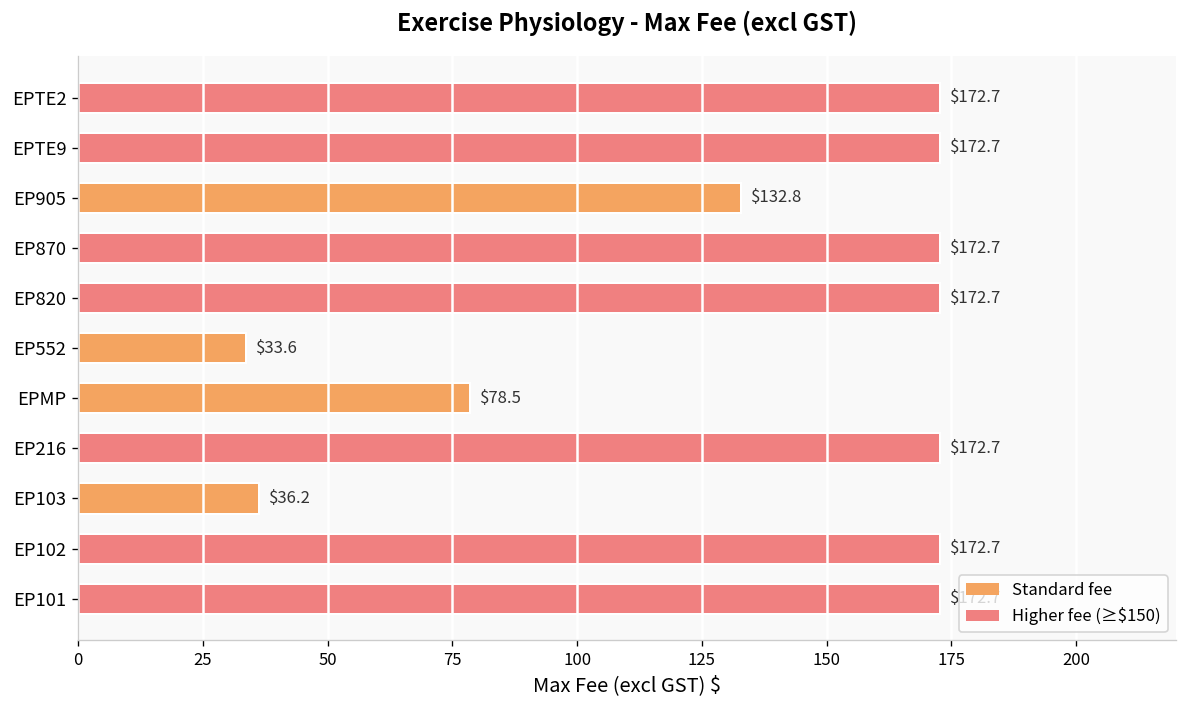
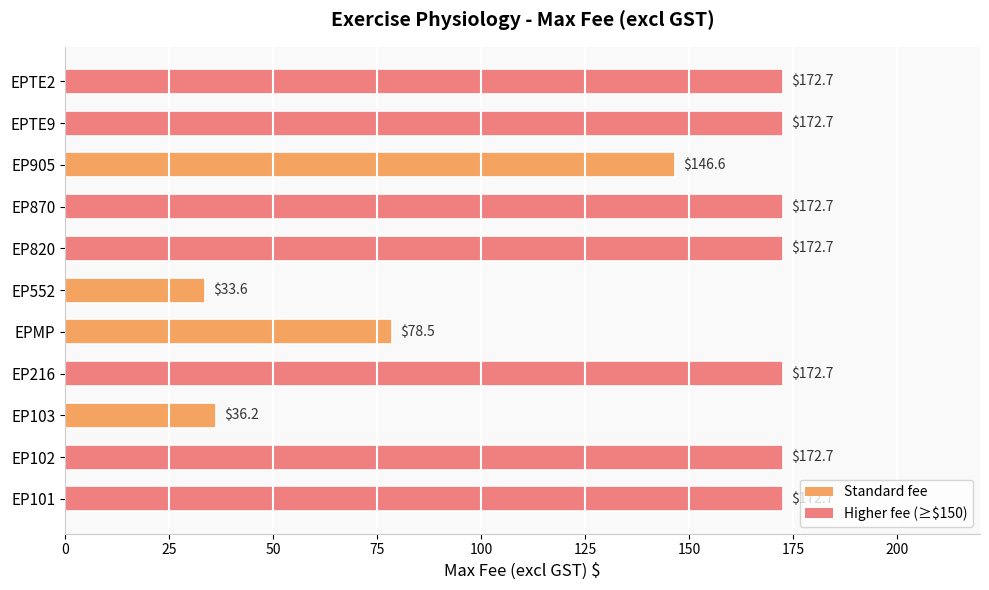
  {
    "EPTE2": "$172.7",
    "EPTE9": "$172.7",
-   "EP905": "$132.8",
+   "EP905": "$146.6",
    "EP870": "$172.7",
    "EP820": "$172.7",
    "EP552": "$33.6",
    "EPMP": "$78.5",
    "EP216": "$172.7",
    "EP103": "$36.2",
    "EP102": "$172.7"
  }
